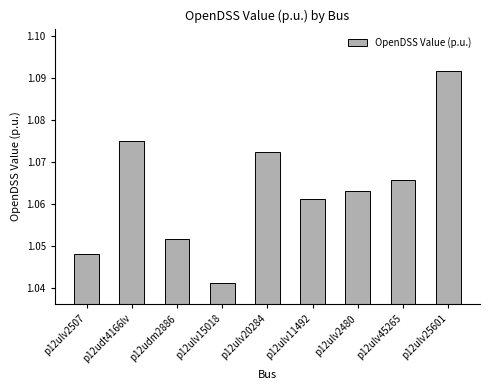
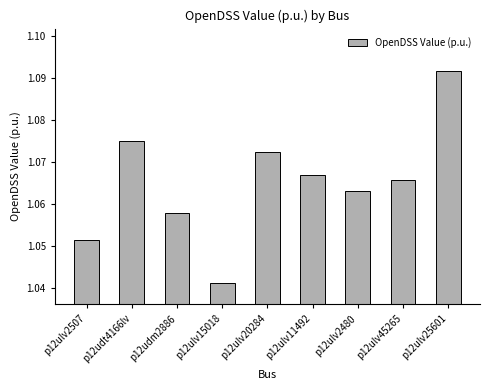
  {
-   "p12ulv2507": 1.048,
+   "p12ulv2507": 1.052,
    "p12udt4166lv": 1.075,
-   "p12udm2886": 1.052,
+   "p12udm2886": 1.058,
    "p12ulv15018": 1.041,
    "p12ulv20284": 1.072,
-   "p12ulv11492": 1.061,
+   "p12ulv11492": 1.067,
    "p12ulv2480": 1.063,
    "p12ulv45265": 1.066,
    "p12ulv25601": 1.092
  }
